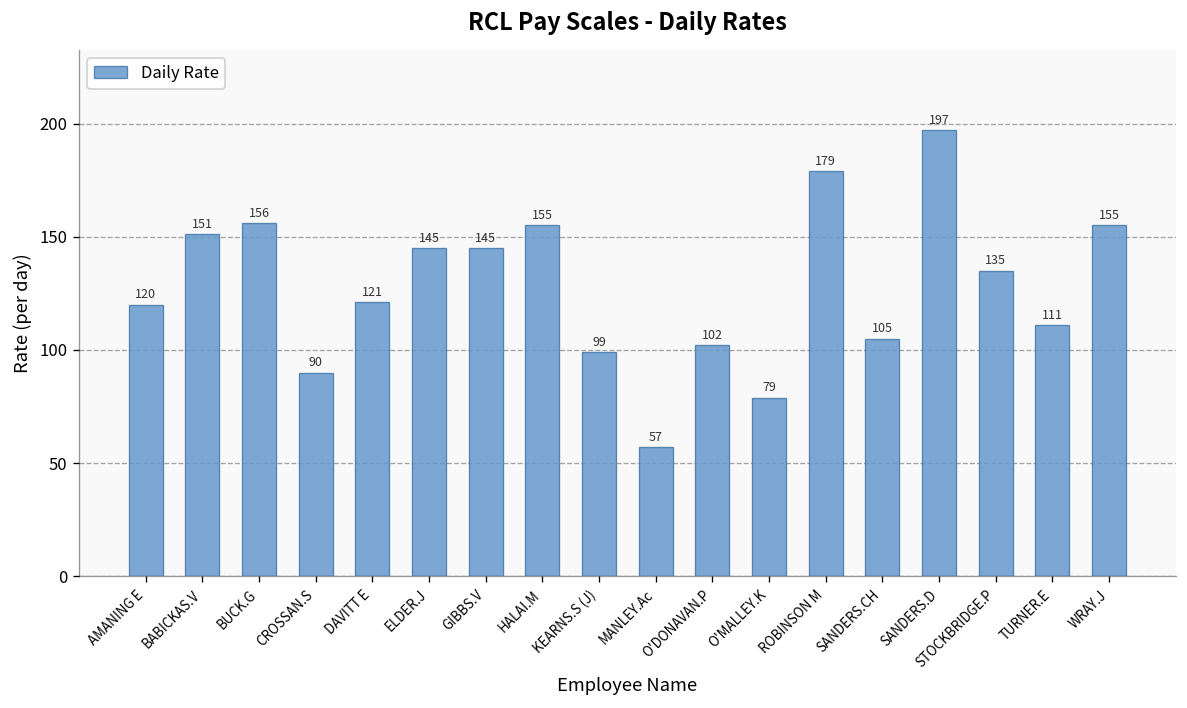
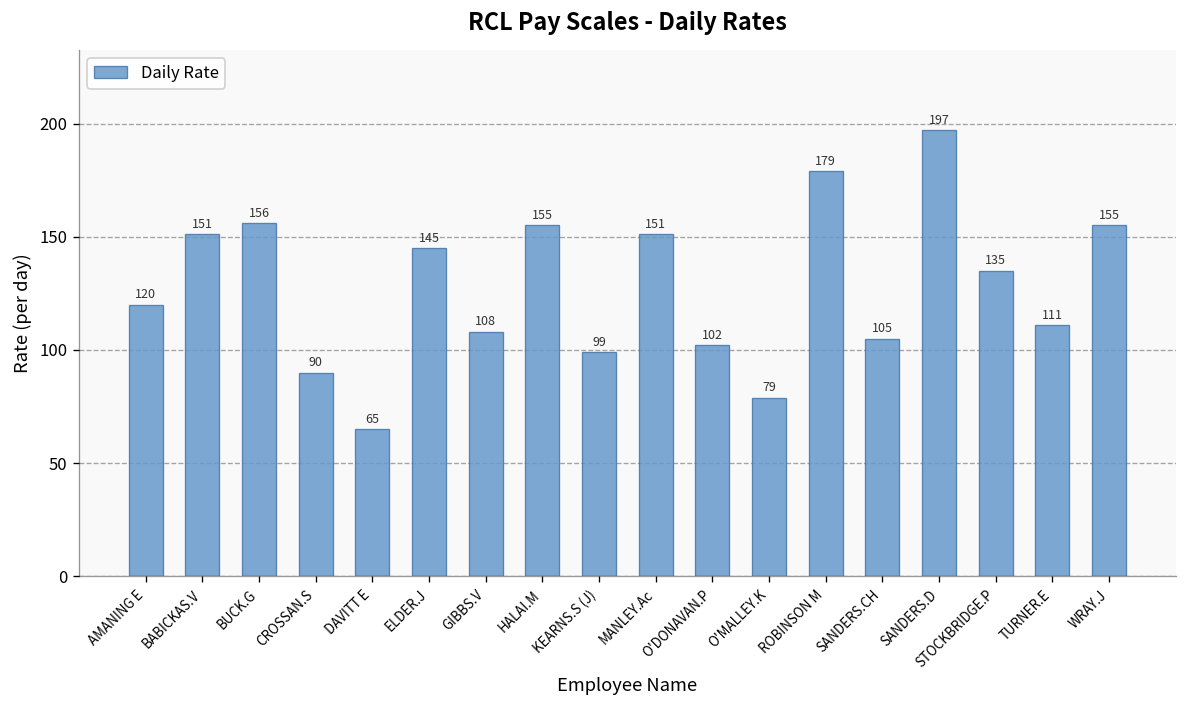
  {
    "AMANING E": 120,
    "BABICKAS.V": 151,
    "BUCK.G": 156,
    "CROSSAN.S": 90,
-   "DAVITT E": 121,
+   "DAVITT E": 65,
    "ELDER.J": 145,
-   "GIBBS.V": 145,
+   "GIBBS.V": 108,
    "HALAI.M": 155,
    "KEARNS.S (J)": 99,
-   "MANLEY.Ac": 57,
+   "MANLEY.Ac": 151,
    "O'DONAVAN.P": 102,
    "O'MALLEY.K": 79,
    "ROBINSON M": 179,
    "SANDERS.CH": 105,
    "SANDERS.D": 197,
    "STOCKBRIDGE.P": 135,
    "TURNER.E": 111,
    "WRAY.J": 155
  }
